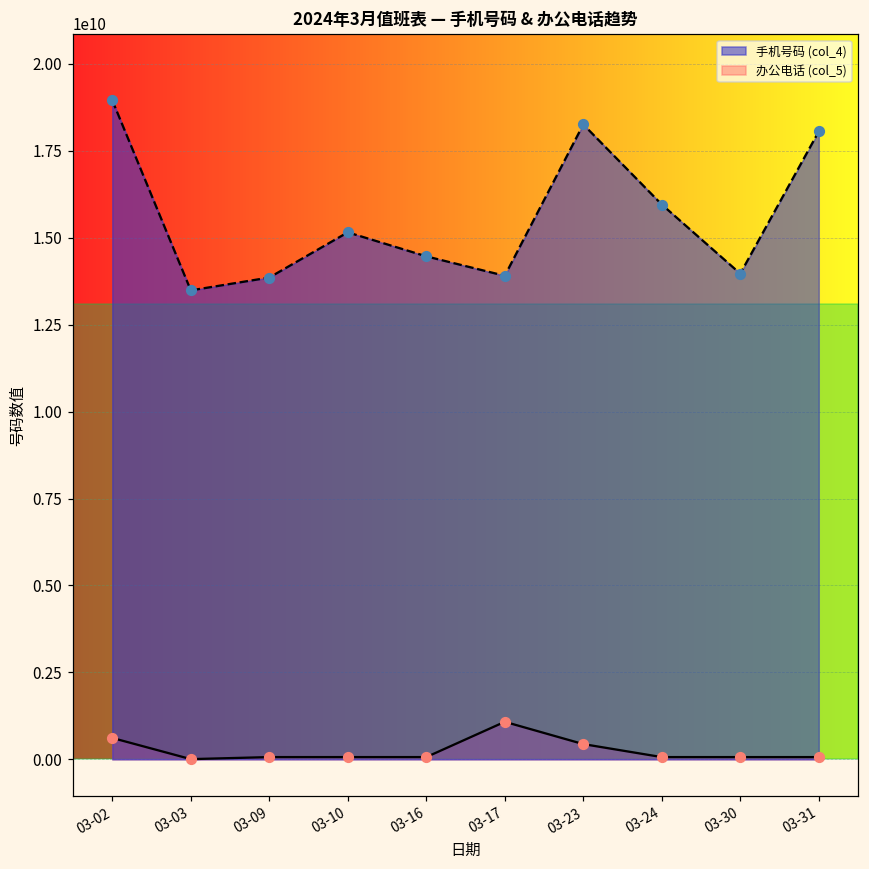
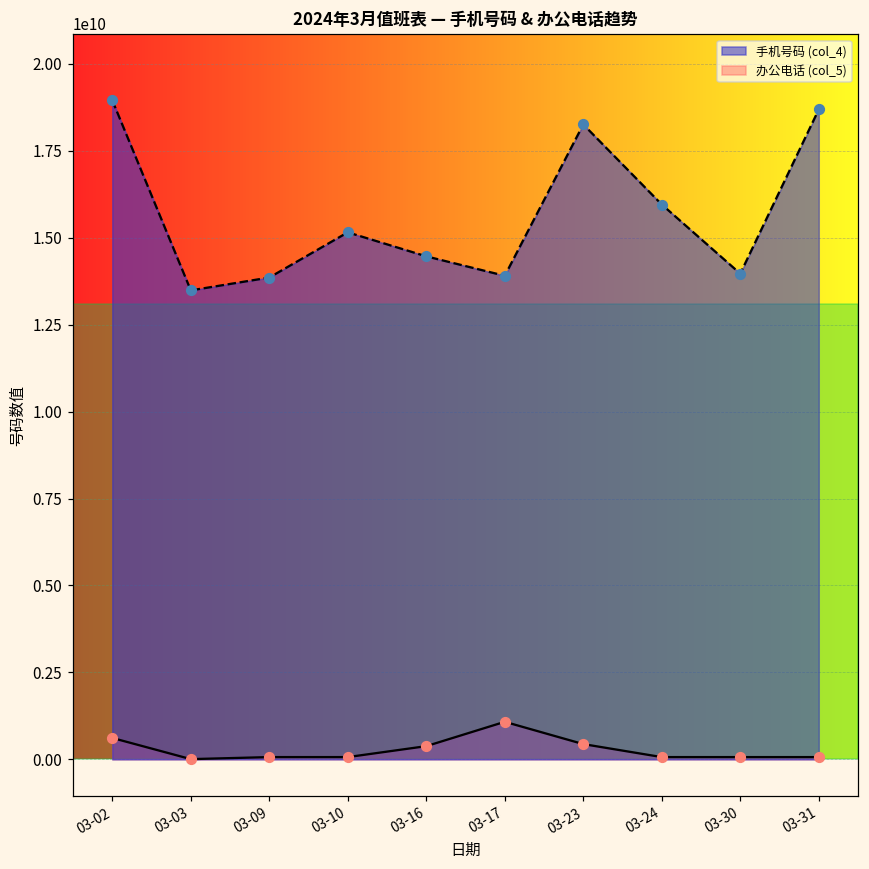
  {
    "办公电话 (col_5)": {
      "03-02": 600000000,
      "03-03": 0,
      "03-09": 100000000,
      "03-10": 100000000,
-     "03-16": 100000000,
+     "03-16": 400000000,
      "03-17": 1100000000,
      "03-23": 400000000,
      "03-24": 100000000,
      "03-30": 100000000,
      "03-31": 100000000
    },
    "手机号码 (col_4)": {
      "03-02": 18900000000,
      "03-03": 13500000000,
      "03-09": 13900000000,
      "03-10": 15200000000,
      "03-16": 14500000000,
      "03-17": 13900000000,
      "03-23": 18300000000,
      "03-24": 16000000000,
      "03-30": 14000000000,
-     "03-31": 18100000000
+     "03-31": 18700000000
    }
  }
